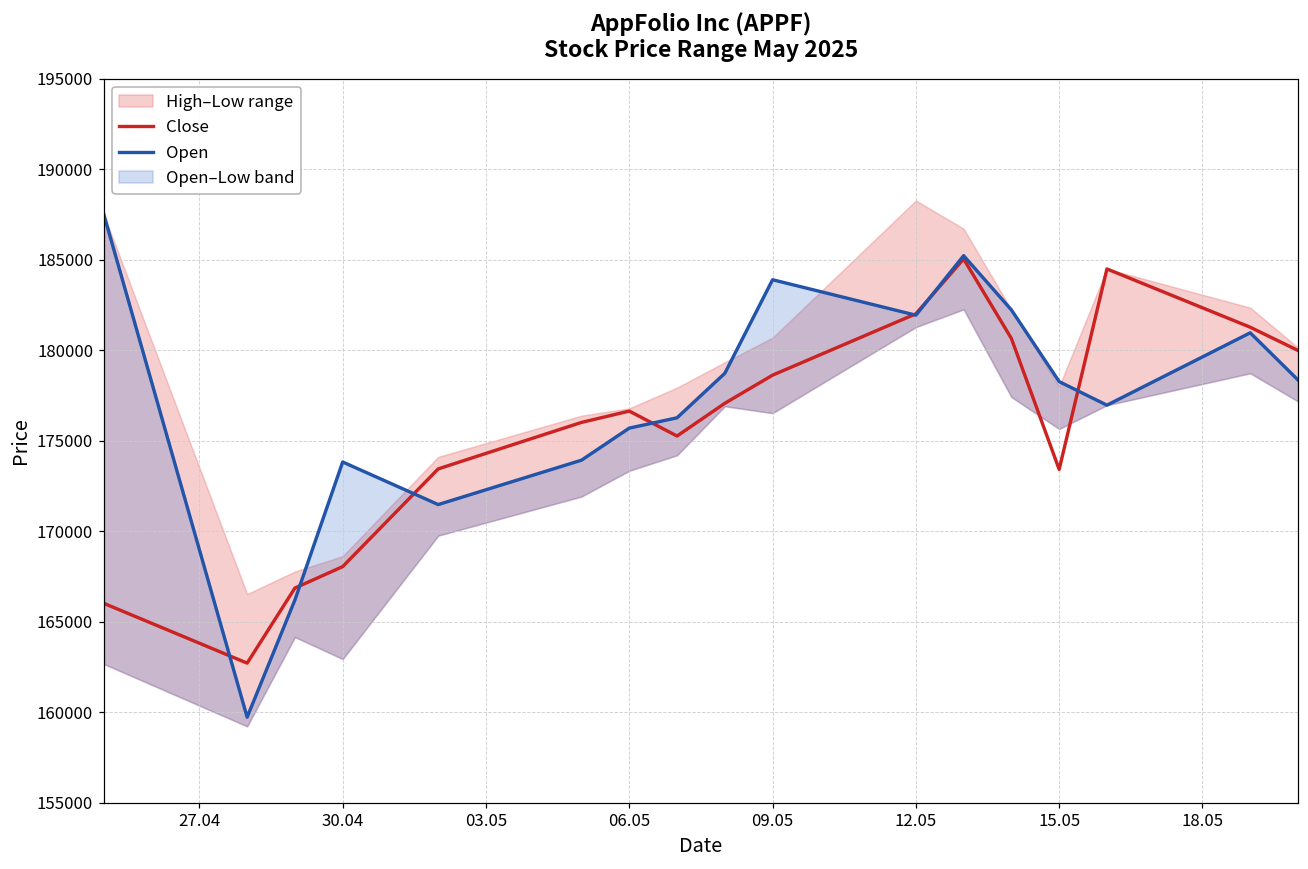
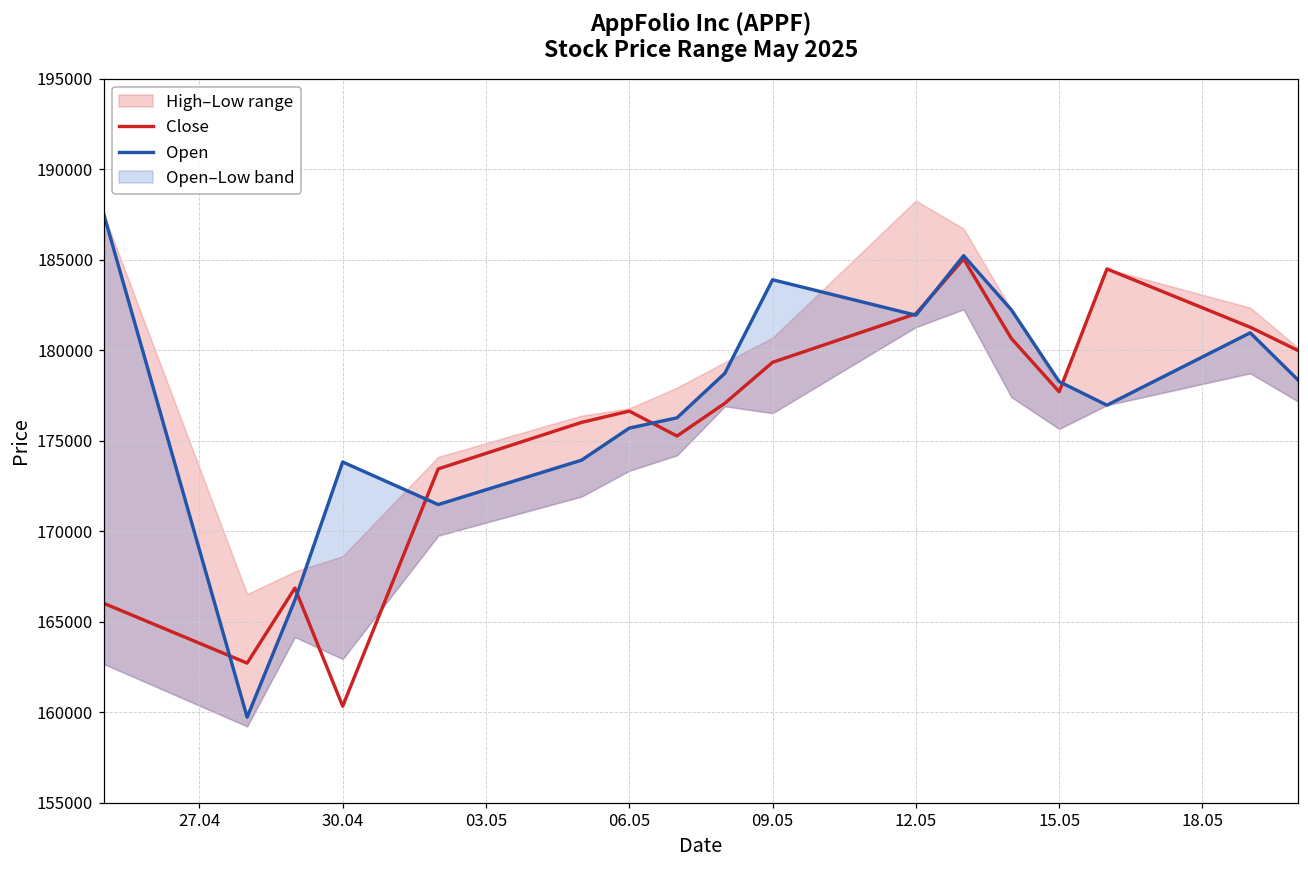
  {
    "Close": {
-     "30.04": 168000,
-     "09.05": 178600,
-     "15.05": 173400
+     "30.04": 160300,
+     "09.05": 179300,
+     "15.05": 177700
    },
    "Open–Low band": {
      "30.04": 173800,
      "06.05": 175700,
      "09.05": 183900,
      "15.05": 178300
    }
  }
